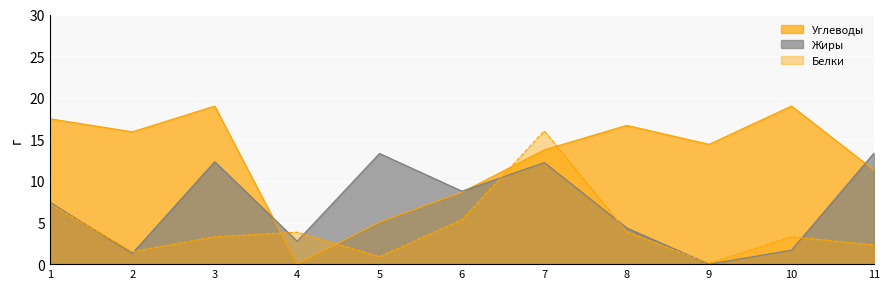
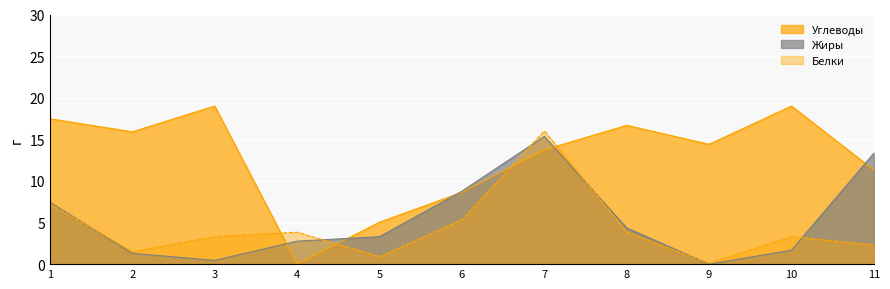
  {
    "Жиры": {
-     "3": 12,
+     "3": 0,
      "4": 3,
-     "5": 13,
-     "7": 12,
+     "5": 3,
+     "7": 15,
      "8": 4,
      "10": 2,
      "11": 13
    }
  }
